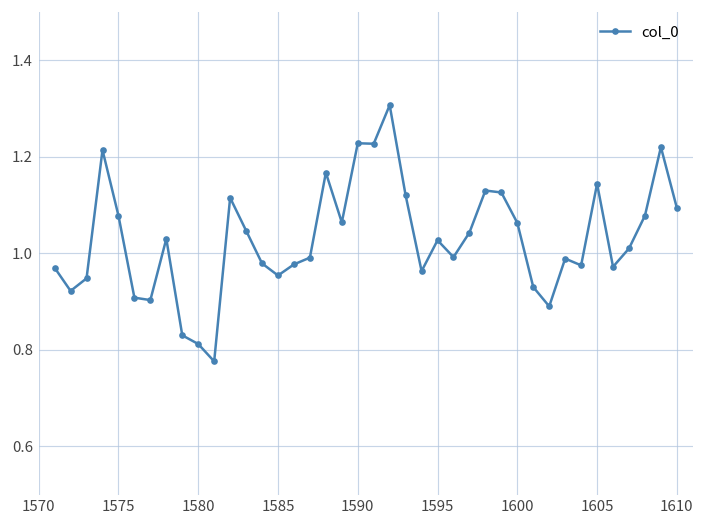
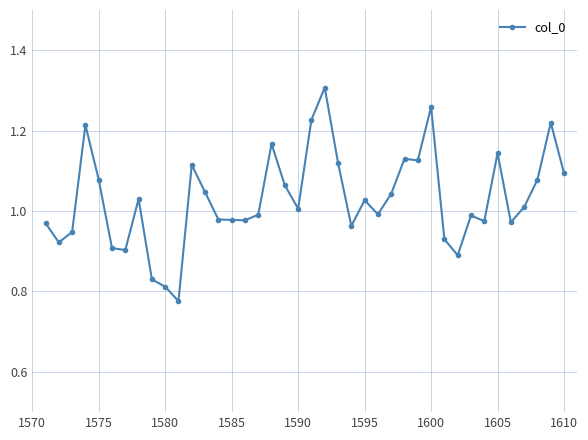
  {
    "1575": 1.08,
    "1580": 0.81,
-   "1585": 0.95,
-   "1590": 1.23,
+   "1585": 0.98,
+   "1590": 1.01,
    "1595": 1.03,
-   "1600": 1.06,
+   "1600": 1.26,
    "1605": 1.14,
    "1610": 1.09
  }
